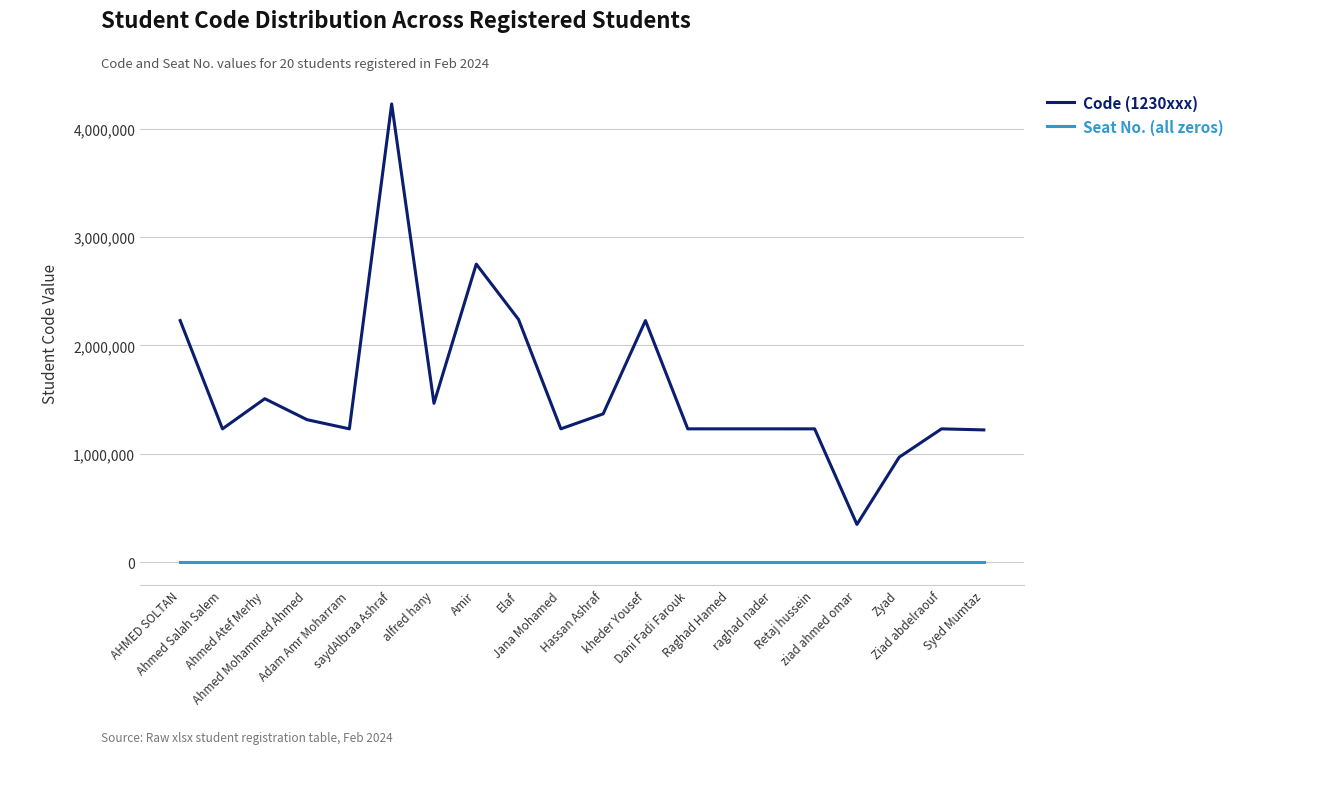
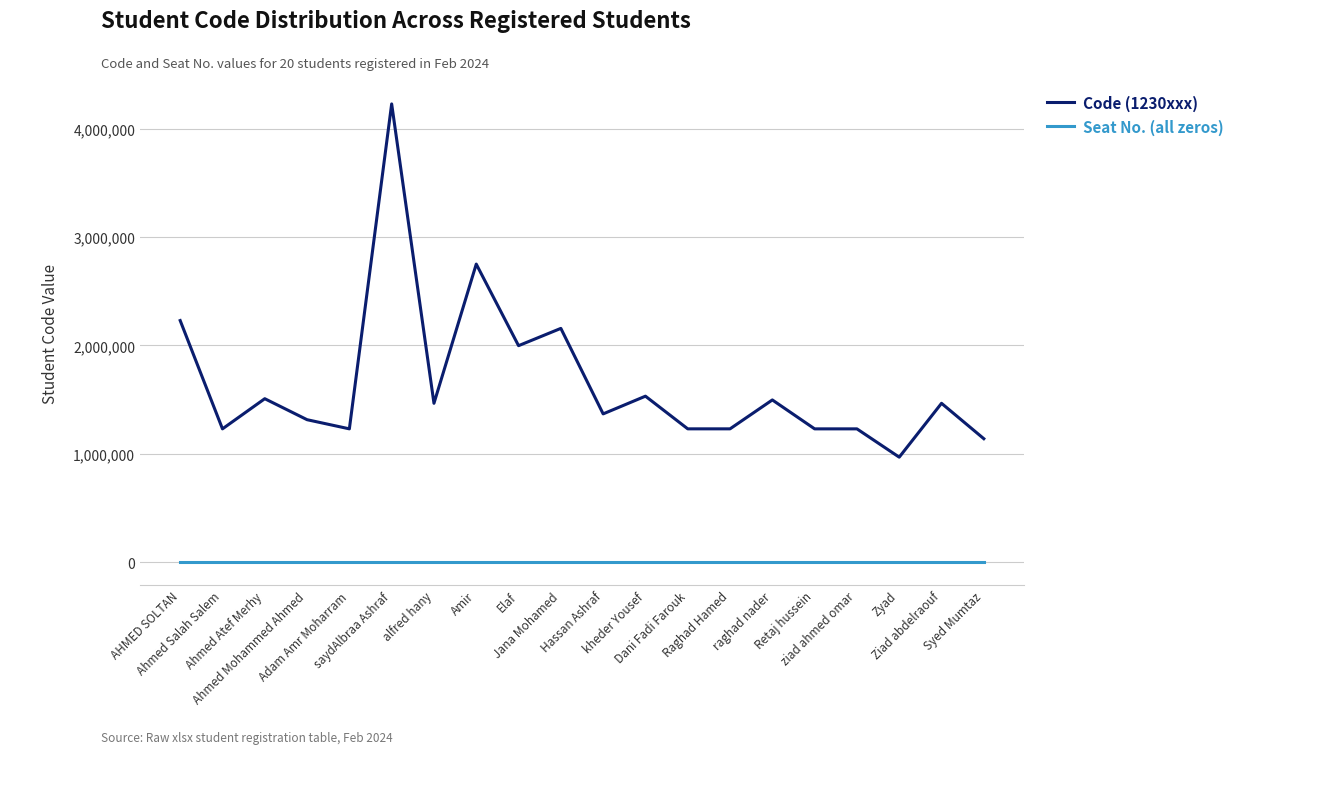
  {
    "Code (1230xxx)": {
      "AHMED SOLTAN": "2,230,000",
      "Ahmed Salah Salem": "1,230,000",
      "Ahmed Atef Merhy": "1,510,000",
      "Ahmed Mohammed Ahmed": "1,310,000",
      "Adam Amr Moharram": "1,230,000",
      "saydAlbraa Ashraf": "4,230,000",
      "alfred hany": "1,470,000",
      "Amir": "2,750,000",
-     "Elaf": "2,240,000",
-     "Jana Mohamed": "1,230,000",
+     "Elaf": "2,000,000",
+     "Jana Mohamed": "2,160,000",
      "Hassan Ashraf": "1,370,000",
-     "kheder Yousef": "2,230,000",
+     "kheder Yousef": "1,530,000",
      "Dani Fadi Farouk": "1,230,000",
      "Raghad Hamed": "1,230,000",
-     "raghad nader": "1,230,000",
+     "raghad nader": "1,500,000",
      "Retaj hussein": "1,230,000",
-     "ziad ahmed omar": "350,000",
+     "ziad ahmed omar": "1,230,000",
      "Zyad": "970,000",
-     "Ziad abdelraouf": "1,230,000",
-     "Syed Mumtaz": "1,220,000"
+     "Ziad abdelraouf": "1,470,000",
+     "Syed Mumtaz": "1,140,000"
    },
    "Seat No. (all zeros)": {
      "AHMED SOLTAN": "0",
      "Ahmed Salah Salem": "0",
      "Ahmed Atef Merhy": "0",
      "Ahmed Mohammed Ahmed": "0",
      "Adam Amr Moharram": "0",
      "saydAlbraa Ashraf": "0",
      "alfred hany": "0",
      "Amir": "0",
      "Elaf": "0",
      "Jana Mohamed": "0",
      "Hassan Ashraf": "0",
      "kheder Yousef": "0",
      "Dani Fadi Farouk": "0",
      "Raghad Hamed": "0",
      "raghad nader": "0",
      "Retaj hussein": "0",
      "ziad ahmed omar": "0",
      "Zyad": "0",
      "Ziad abdelraouf": "0",
      "Syed Mumtaz": "0"
    }
  }
